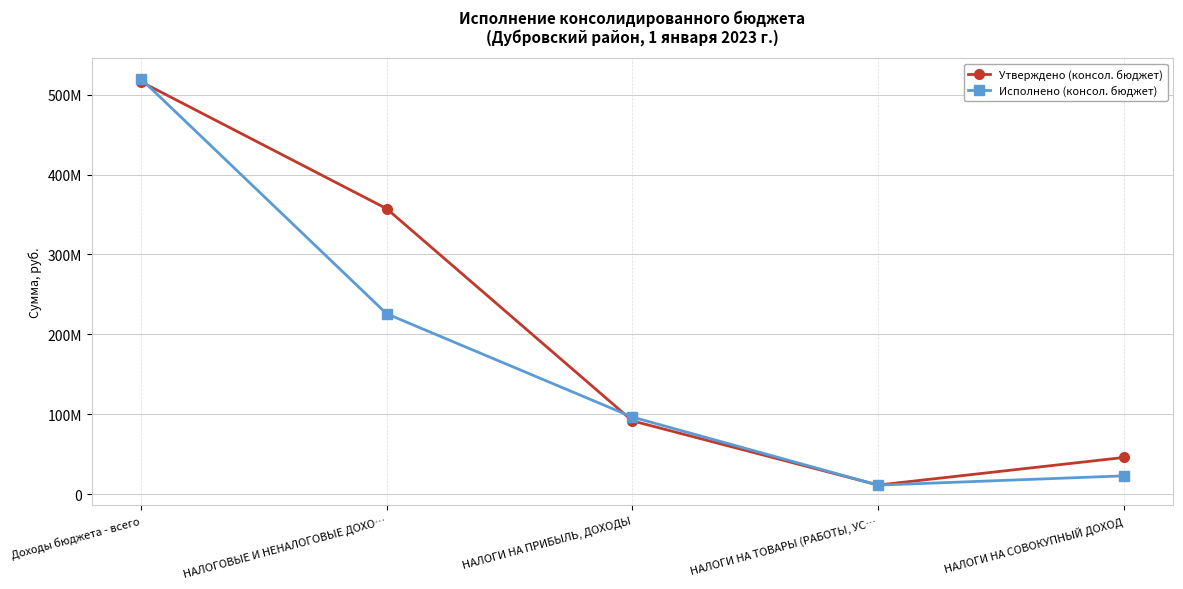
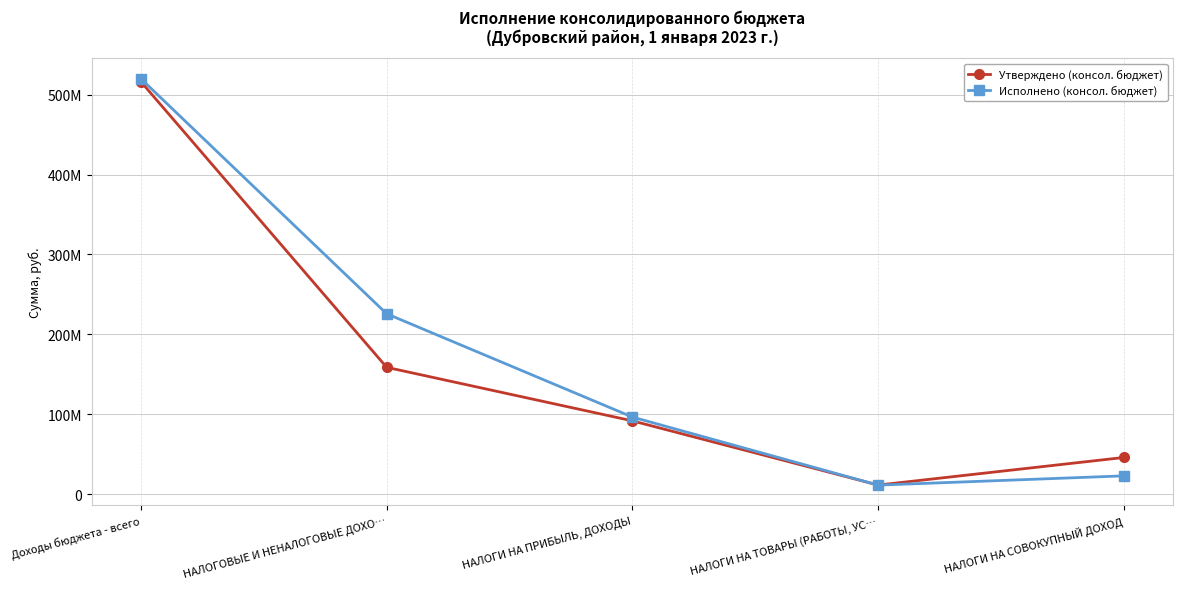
  {
    "Утверждено (консол. бюджет)": {
      "Доходы бюджета - всего": 520000000,
-     "НАЛОГОВЫЕ И НЕНАЛОГОВЫЕ ДОХО…": 360000000,
+     "НАЛОГОВЫЕ И НЕНАЛОГОВЫЕ ДОХО…": 160000000,
      "НАЛОГИ НА ПРИБЫЛЬ, ДОХОДЫ": 90000000,
      "НАЛОГИ НА СОВОКУПНЫЙ ДОХОД": 50000000
    },
    "Исполнено (консол. бюджет)": {
      "Доходы бюджета - всего": 520000000,
      "НАЛОГОВЫЕ И НЕНАЛОГОВЫЕ ДОХО…": 230000000,
      "НАЛОГИ НА ПРИБЫЛЬ, ДОХОДЫ": 100000000,
      "НАЛОГИ НА СОВОКУПНЫЙ ДОХОД": 20000000
    }
  }
